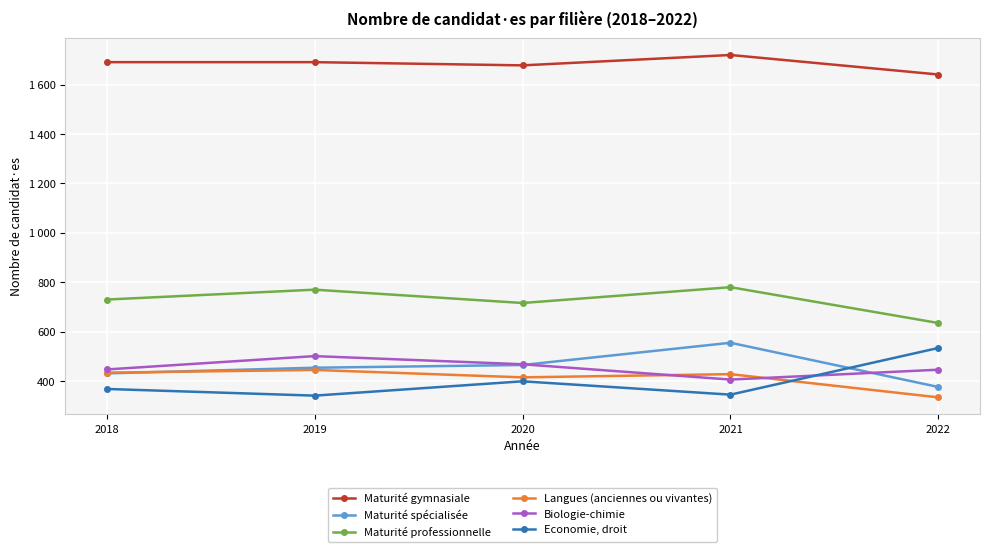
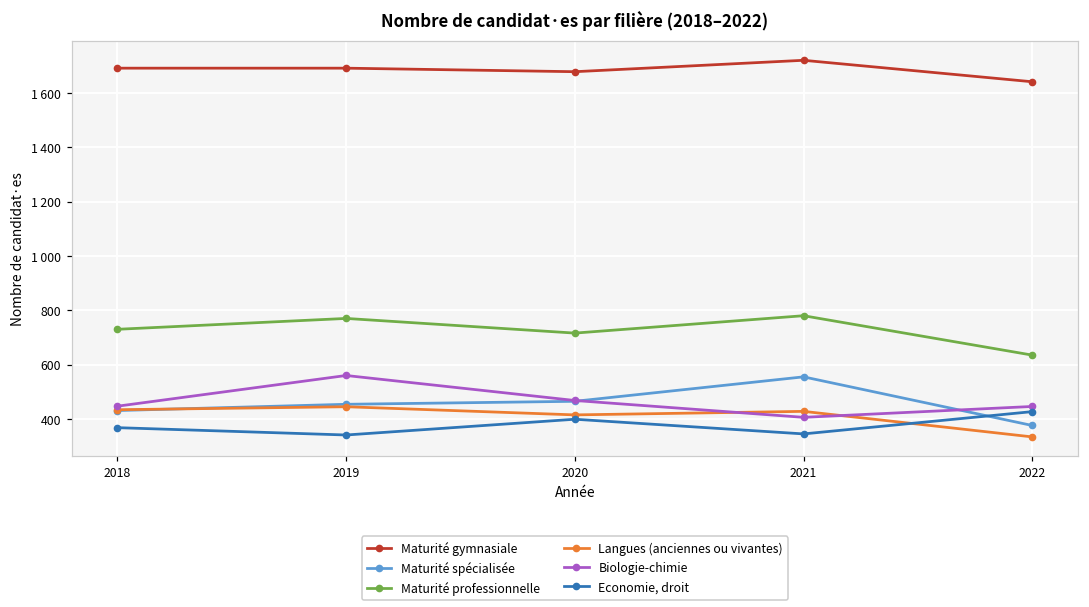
  {
    "Maturité gymnasiale": {
      "2018": 1690,
      "2019": 1690,
      "2020": 1680,
      "2021": 1720,
      "2022": 1640
    },
    "Maturité spécialisée": {
      "2021": 560,
      "2022": 380
    },
    "Maturité professionnelle": {
      "2018": 730,
      "2019": 770,
      "2020": 720,
      "2021": 780,
      "2022": 640
    },
    "Langues (anciennes ou vivantes)": {
      "2020": 420,
      "2021": 430,
      "2022": 330
    },
    "Biologie-chimie": {
      "2018": 450,
-     "2019": 500,
+     "2019": 560,
      "2021": 410,
      "2022": 450
    },
    "Economie, droit": {
      "2018": 370,
      "2019": 340,
      "2020": 400,
      "2021": 350,
-     "2022": 530
+     "2022": 430
    }
  }
